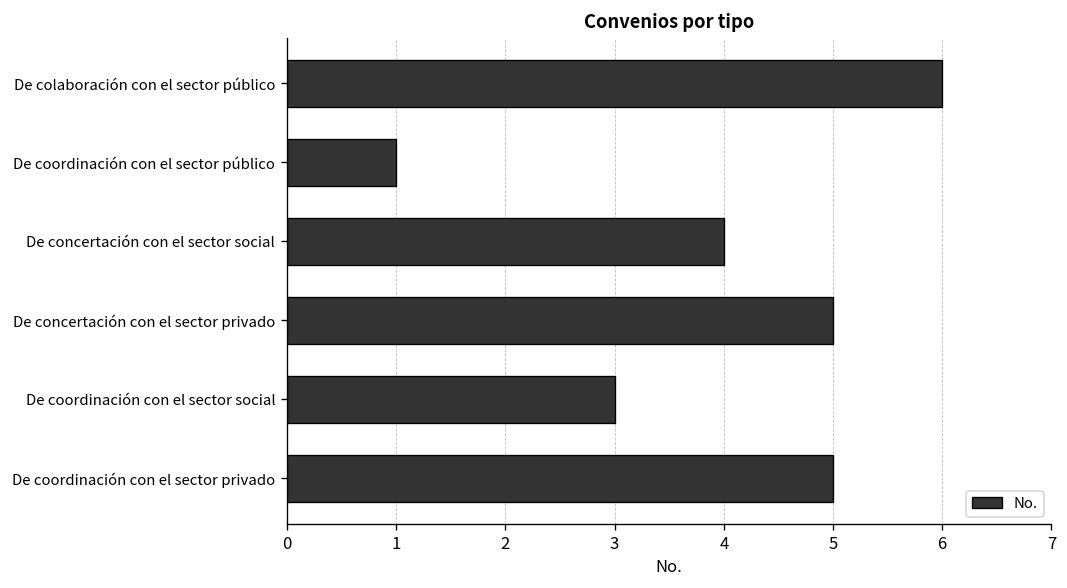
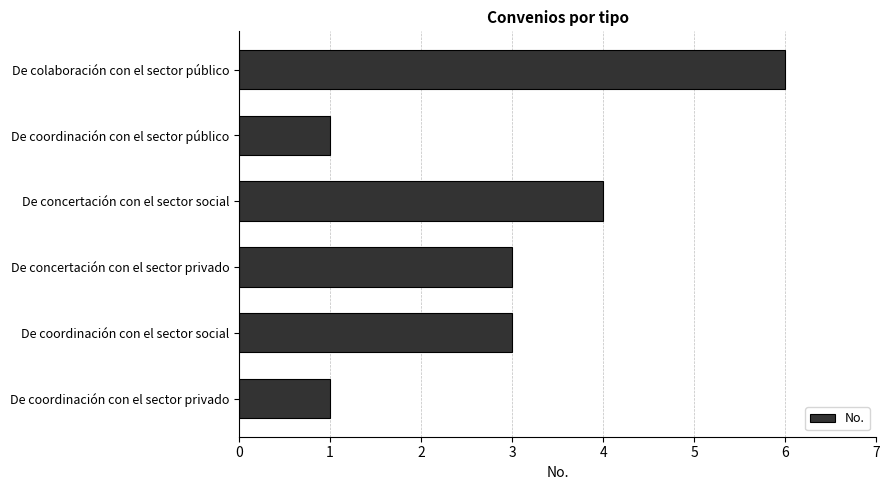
  {
    "De colaboración con el sector público": 6,
    "De coordinación con el sector público": 1,
    "De concertación con el sector social": 4,
-   "De concertación con el sector privado": 5,
+   "De concertación con el sector privado": 3,
    "De coordinación con el sector social": 3,
-   "De coordinación con el sector privado": 5
+   "De coordinación con el sector privado": 1
  }
